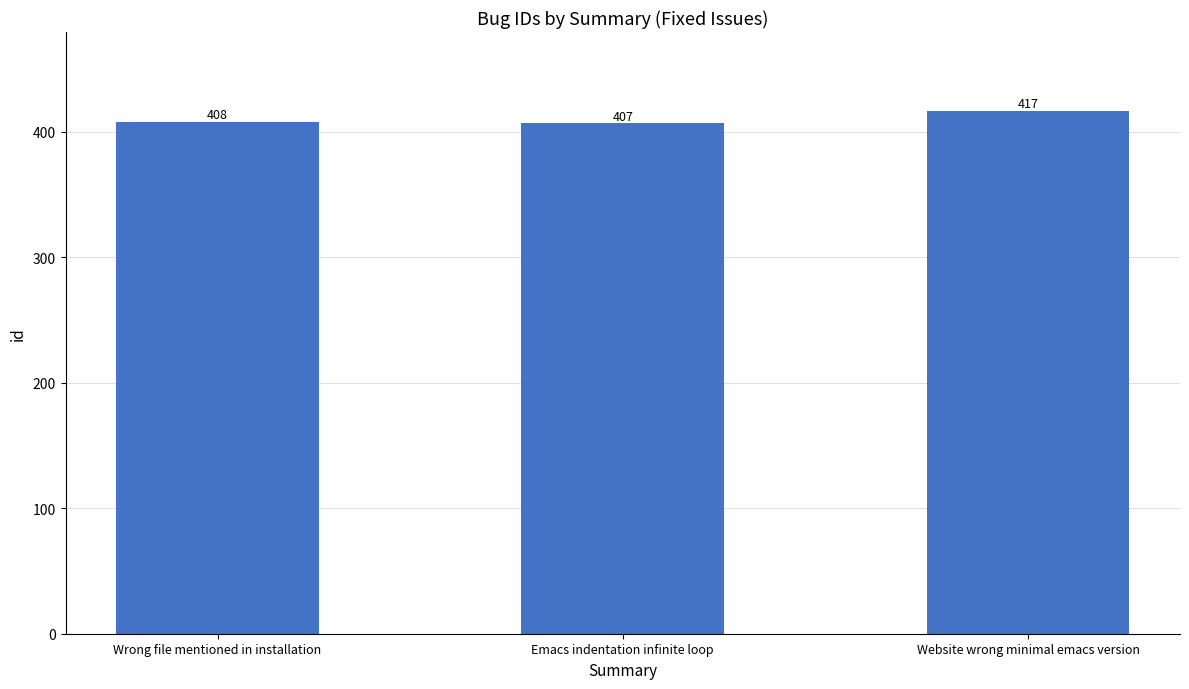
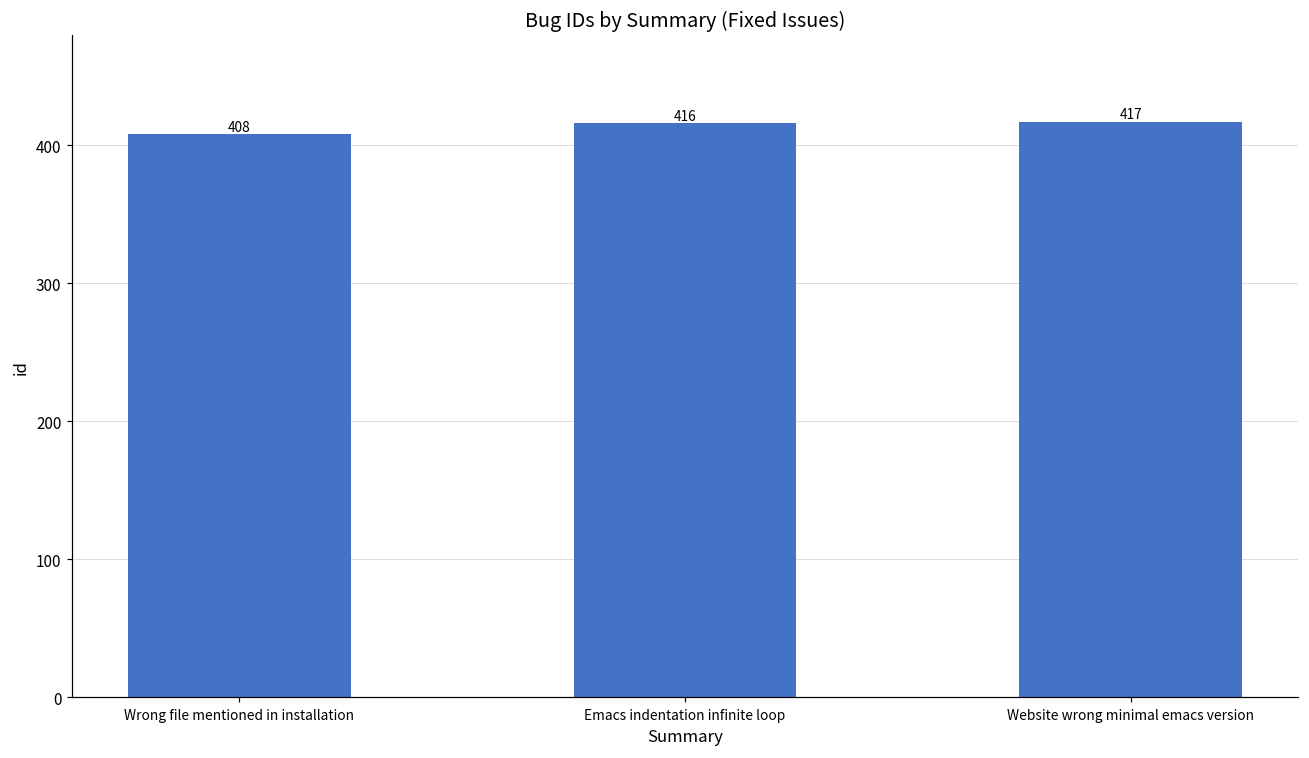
  {
    "Wrong file mentioned in installation": 408,
-   "Emacs indentation infinite loop": 407,
+   "Emacs indentation infinite loop": 416,
    "Website wrong minimal emacs version": 417
  }
